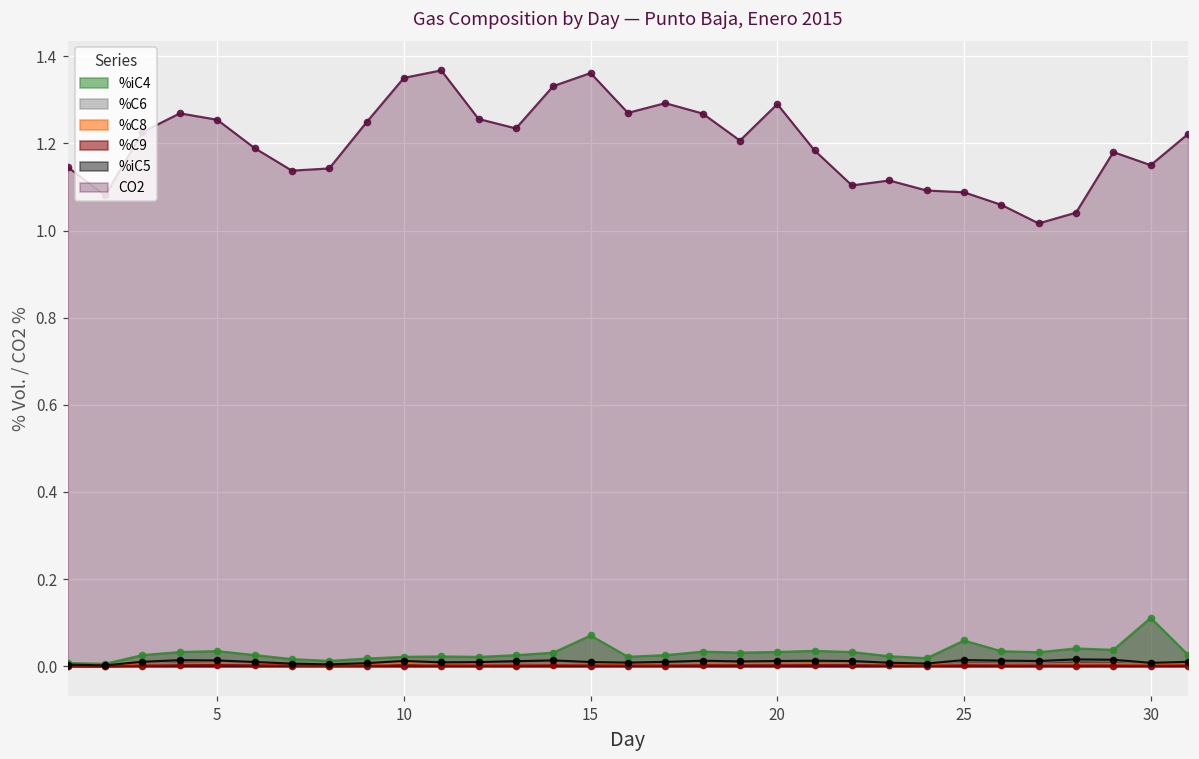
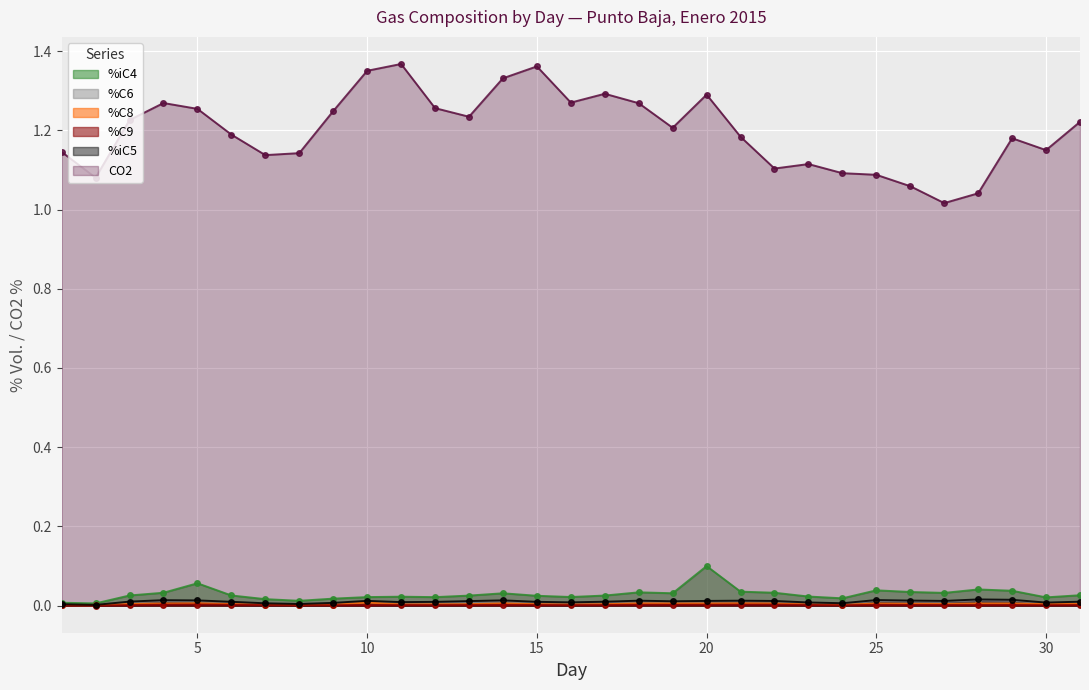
  {
    "%iC4": {
-     "5": 0.03,
+     "5": 0.06,
      "10": 0.02,
-     "15": 0.07,
-     "20": 0.03,
-     "25": 0.06,
-     "30": 0.11
+     "15": 0.02,
+     "20": 0.10,
+     "25": 0.04,
+     "30": 0.02
    },
    "%C9": {
      "10": 0.00
    }
  }
